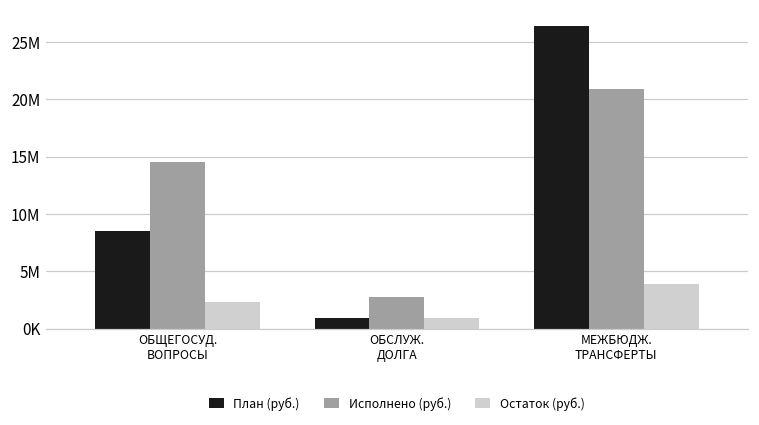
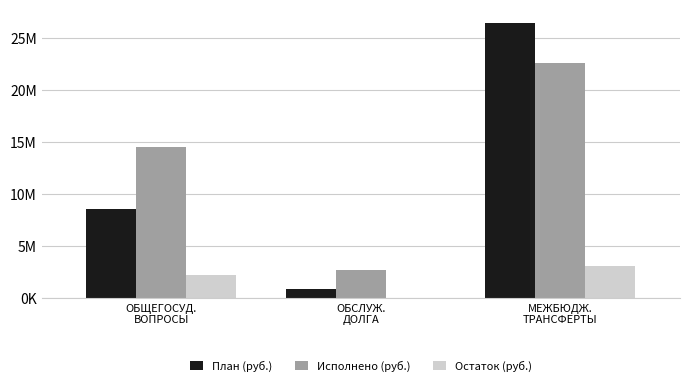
  {
    "План (руб.)": {
      "ОБЩЕГОСУД. ВОПРОСЫ": 8500000,
      "ОБСЛУЖ. ДОЛГА": 900000,
      "МЕЖБЮДЖ. ТРАНСФЕРТЫ": 26400000
    },
    "Исполнено (руб.)": {
      "ОБЩЕГОСУД. ВОПРОСЫ": 14500000,
      "ОБСЛУЖ. ДОЛГА": 2700000,
-     "МЕЖБЮДЖ. ТРАНСФЕРТЫ": 20900000
+     "МЕЖБЮДЖ. ТРАНСФЕРТЫ": 22600000
    },
    "Остаток (руб.)": {
      "ОБЩЕГОСУД. ВОПРОСЫ": 2300000,
-     "ОБСЛУЖ. ДОЛГА": 1000000,
-     "МЕЖБЮДЖ. ТРАНСФЕРТЫ": 3800000
+     "ОБСЛУЖ. ДОЛГА": 0,
+     "МЕЖБЮДЖ. ТРАНСФЕРТЫ": 3100000
    }
  }
